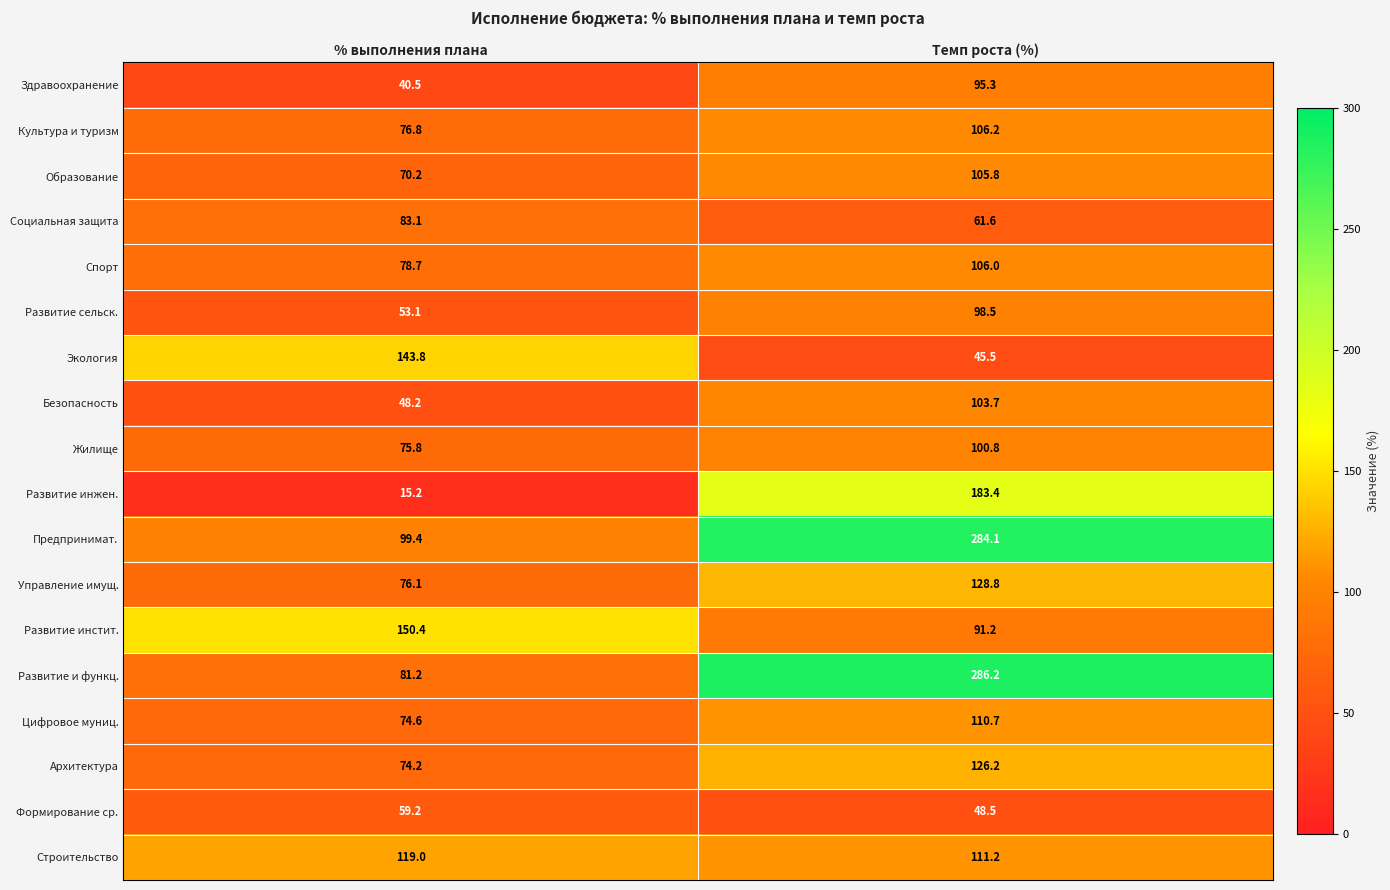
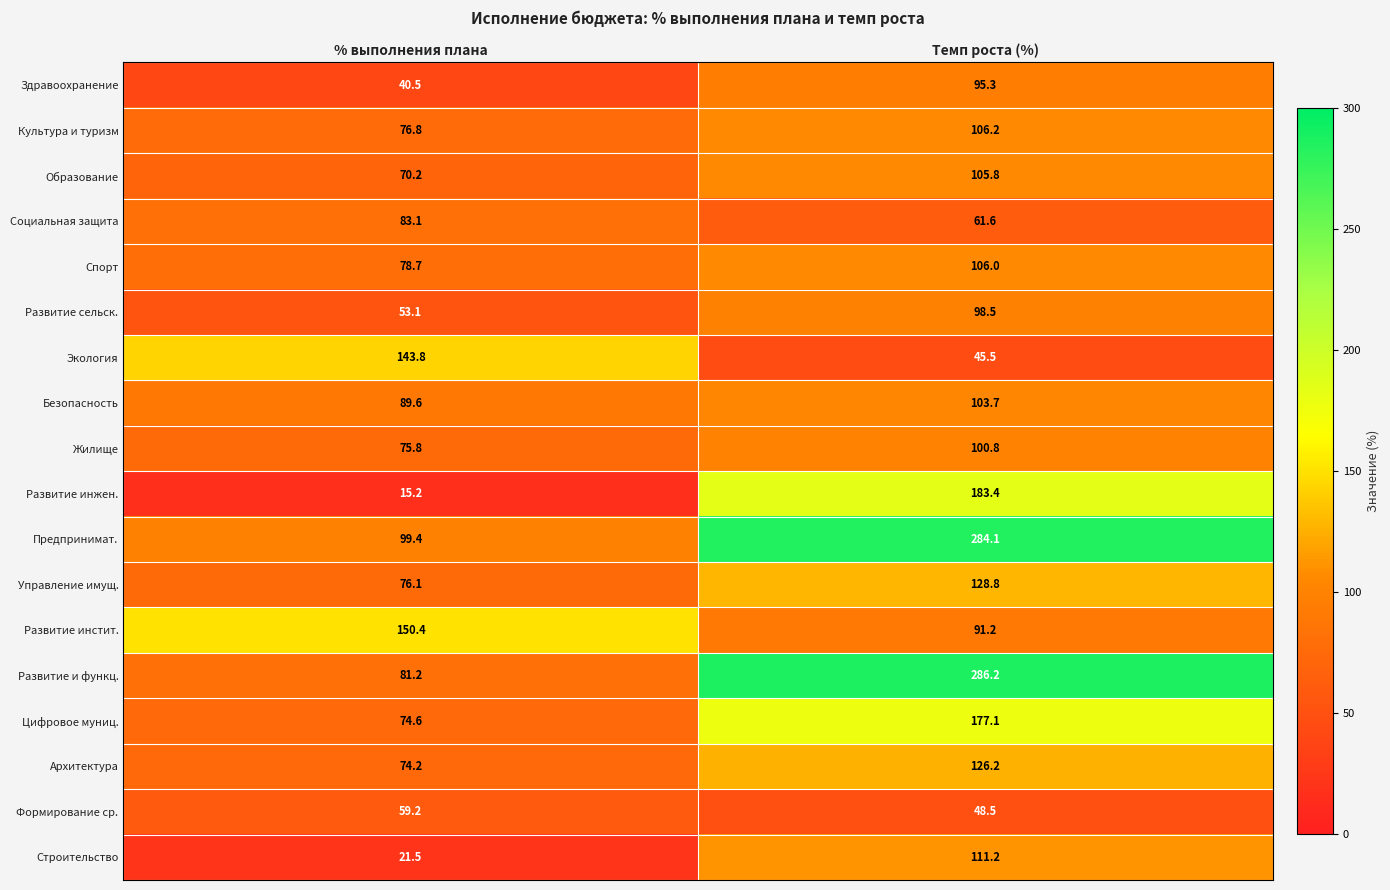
  {
    "Здравоохранение": {
      "% выполнения плана": 40.5,
      "Темп роста (%)": 95.3
    },
    "Культура и туризм": {
      "% выполнения плана": 76.8,
      "Темп роста (%)": 106.2
    },
    "Образование": {
      "% выполнения плана": 70.2,
      "Темп роста (%)": 105.8
    },
    "Социальная защита": {
      "% выполнения плана": 83.1,
      "Темп роста (%)": 61.6
    },
    "Спорт": {
      "% выполнения плана": 78.7,
      "Темп роста (%)": 106.0
    },
    "Развитие сельск.": {
      "% выполнения плана": 53.1,
      "Темп роста (%)": 98.5
    },
    "Экология": {
      "% выполнения плана": 143.8,
      "Темп роста (%)": 45.5
    },
    "Безопасность": {
-     "% выполнения плана": 48.2,
+     "% выполнения плана": 89.6,
      "Темп роста (%)": 103.7
    },
    "Жилище": {
      "% выполнения плана": 75.8,
      "Темп роста (%)": 100.8
    },
    "Развитие инжен.": {
      "% выполнения плана": 15.2,
      "Темп роста (%)": 183.4
    },
    "Предпринимат.": {
      "% выполнения плана": 99.4,
      "Темп роста (%)": 284.1
    },
    "Управление имущ.": {
      "% выполнения плана": 76.1,
      "Темп роста (%)": 128.8
    },
    "Развитие инстит.": {
      "% выполнения плана": 150.4,
      "Темп роста (%)": 91.2
    },
    "Развитие и функц.": {
      "% выполнения плана": 81.2,
      "Темп роста (%)": 286.2
    },
    "Цифровое муниц.": {
      "% выполнения плана": 74.6,
-     "Темп роста (%)": 110.7
+     "Темп роста (%)": 177.1
    },
    "Архитектура": {
      "% выполнения плана": 74.2,
      "Темп роста (%)": 126.2
    },
    "Формирование ср.": {
      "% выполнения плана": 59.2,
      "Темп роста (%)": 48.5
    },
    "Строительство": {
-     "% выполнения плана": 119.0,
+     "% выполнения плана": 21.5,
      "Темп роста (%)": 111.2
    }
  }
